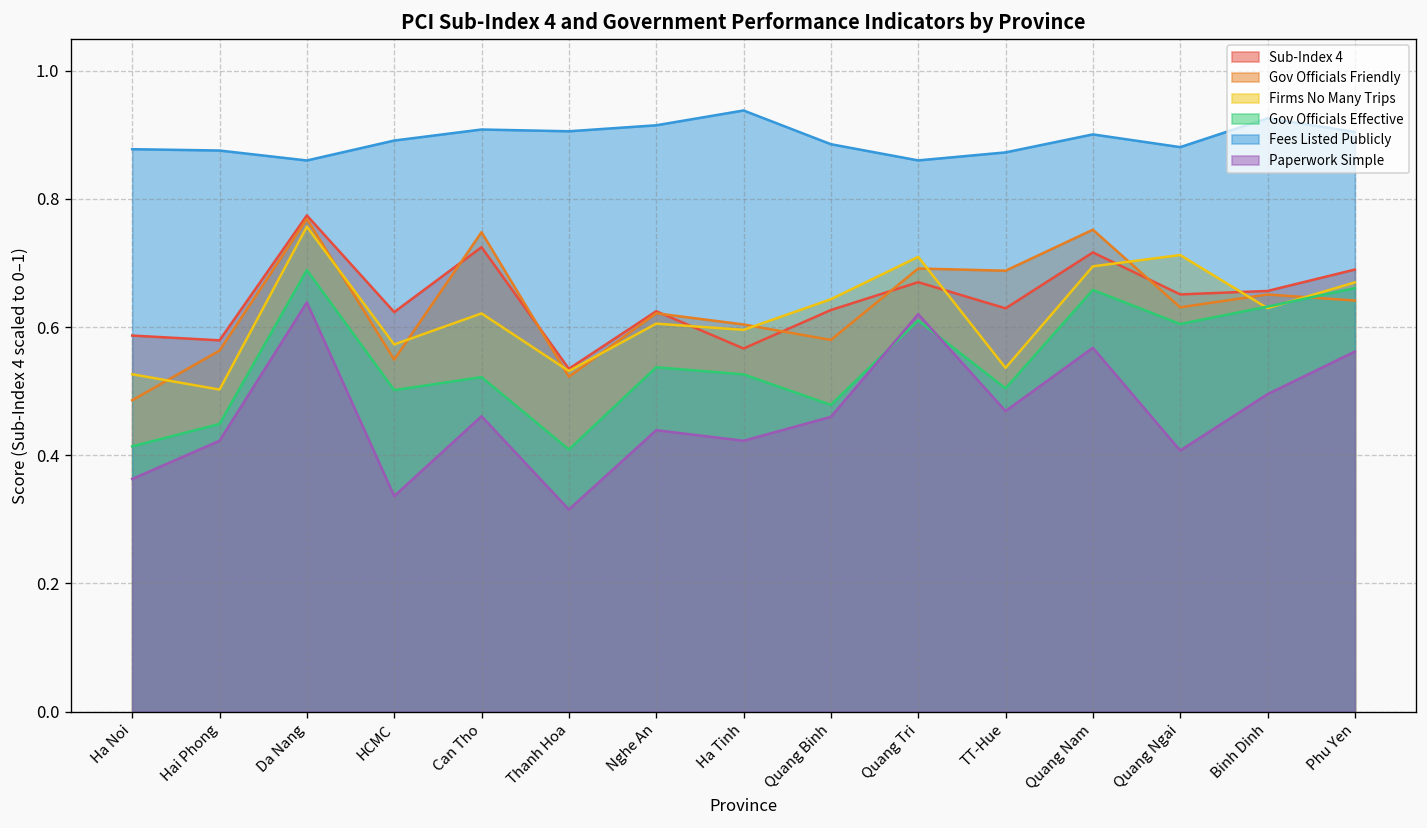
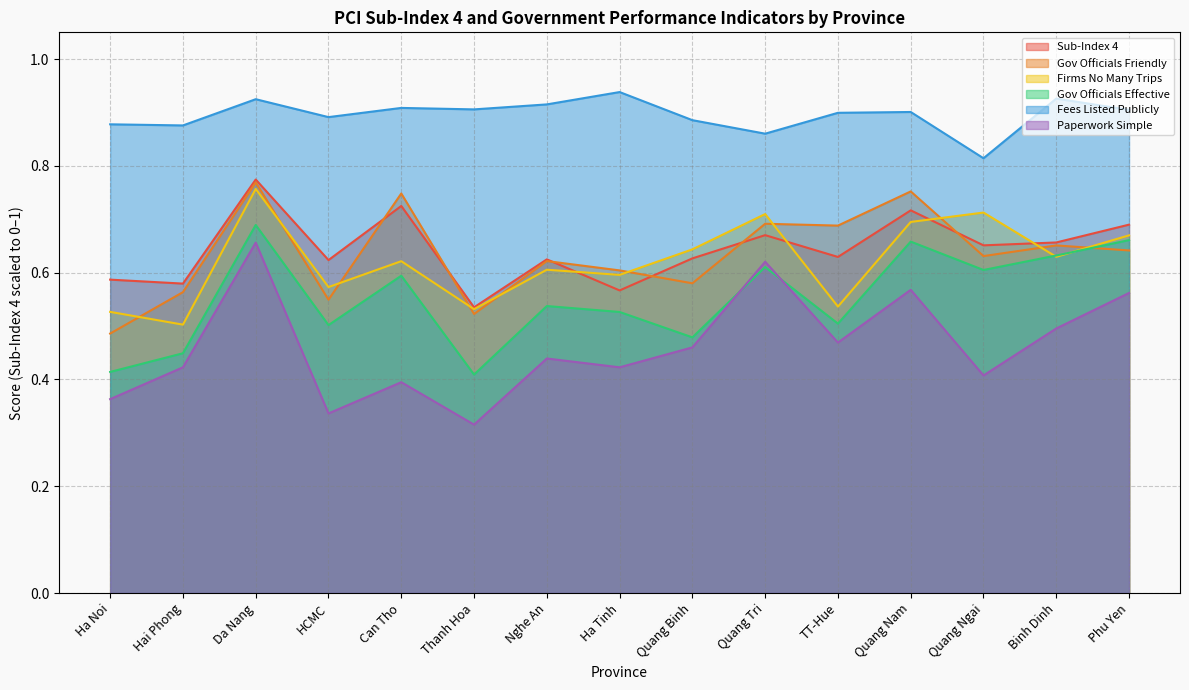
  {
    "Gov Officials Effective": {
      "Ha Noi": 0.41,
      "Hai Phong": 0.45,
      "Da Nang": 0.69,
      "HCMC": 0.50,
-     "Can Tho": 0.52,
+     "Can Tho": 0.59,
      "Thanh Hoa": 0.41,
      "Nghe An": 0.54,
      "Ha Tinh": 0.53,
      "Quang Binh": 0.48,
      "Quang Tri": 0.61,
      "TT-Hue": 0.50,
      "Quang Nam": 0.66,
      "Quang Ngai": 0.60,
      "Phu Yen": 0.66
    },
    "Fees Listed Publicly": {
      "Ha Noi": 0.88,
      "Hai Phong": 0.88,
-     "Da Nang": 0.86,
+     "Da Nang": 0.92,
      "HCMC": 0.89,
      "Can Tho": 0.91,
      "Thanh Hoa": 0.91,
      "Nghe An": 0.92,
      "Ha Tinh": 0.94,
      "Quang Binh": 0.89,
      "Quang Tri": 0.86,
-     "TT-Hue": 0.87,
+     "TT-Hue": 0.90,
      "Quang Nam": 0.90,
-     "Quang Ngai": 0.88
+     "Quang Ngai": 0.81
    },
    "Paperwork Simple": {
      "Ha Noi": 0.36,
      "Hai Phong": 0.42,
-     "Da Nang": 0.64,
+     "Da Nang": 0.66,
      "HCMC": 0.34,
-     "Can Tho": 0.46,
+     "Can Tho": 0.39,
      "Thanh Hoa": 0.32,
      "Nghe An": 0.44,
      "Ha Tinh": 0.42,
      "Quang Binh": 0.46,
      "Quang Tri": 0.62,
      "TT-Hue": 0.47,
      "Quang Nam": 0.57,
      "Quang Ngai": 0.41,
      "Binh Dinh": 0.50,
      "Phu Yen": 0.56
    }
  }
